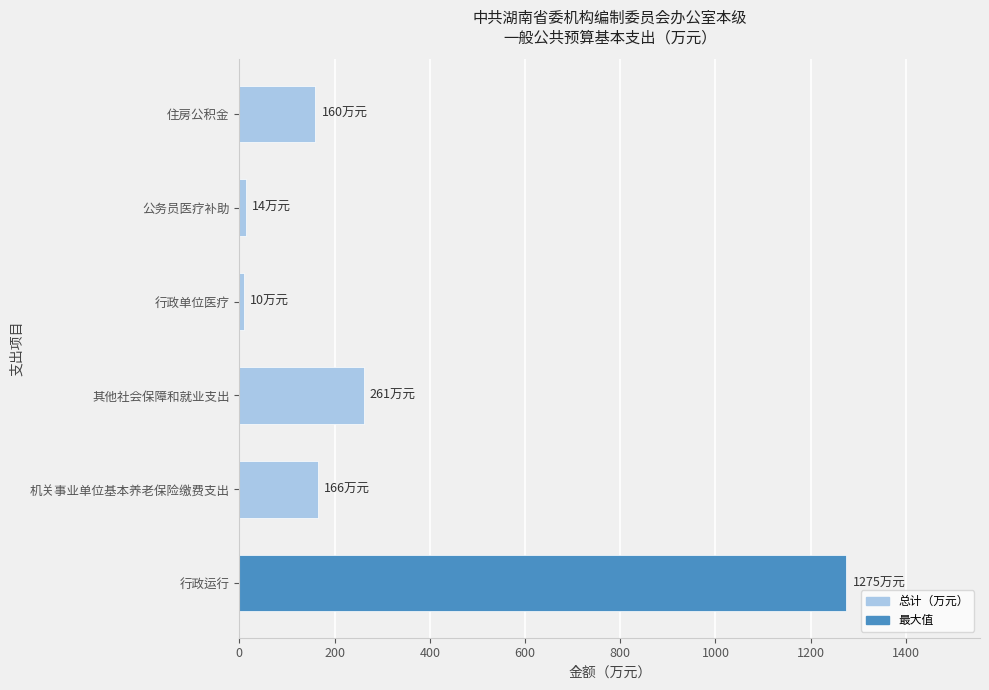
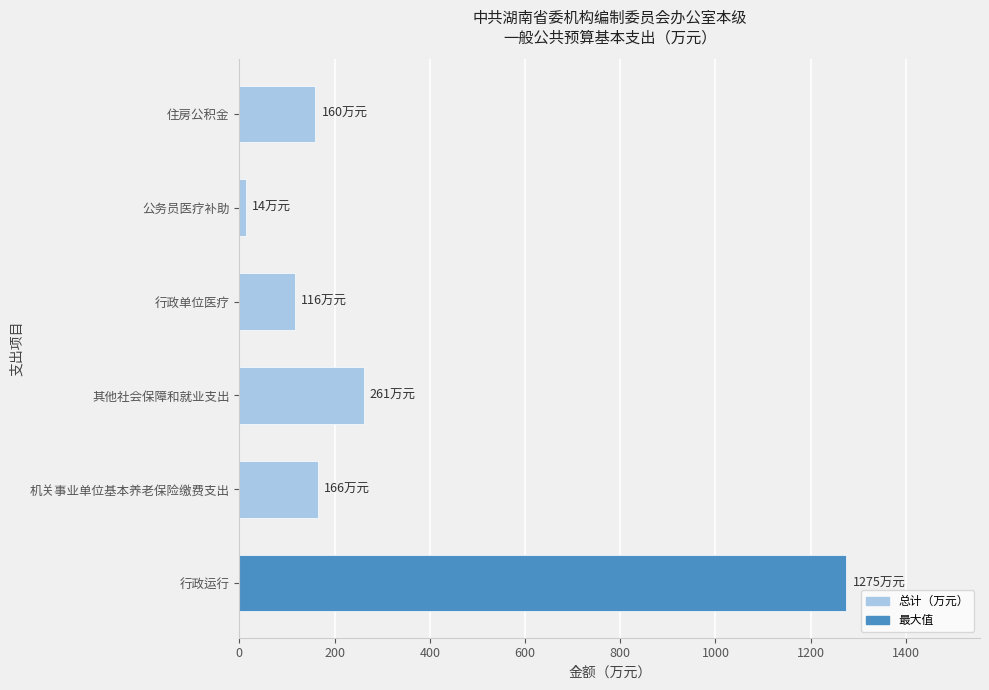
  {
    "住房公积金": 160,
    "公务员医疗补助": 14,
-   "行政单位医疗": 10,
+   "行政单位医疗": 116,
    "其他社会保障和就业支出": 261,
    "机关事业单位基本养老保险缴费支出": 166,
    "行政运行": 1275
  }
